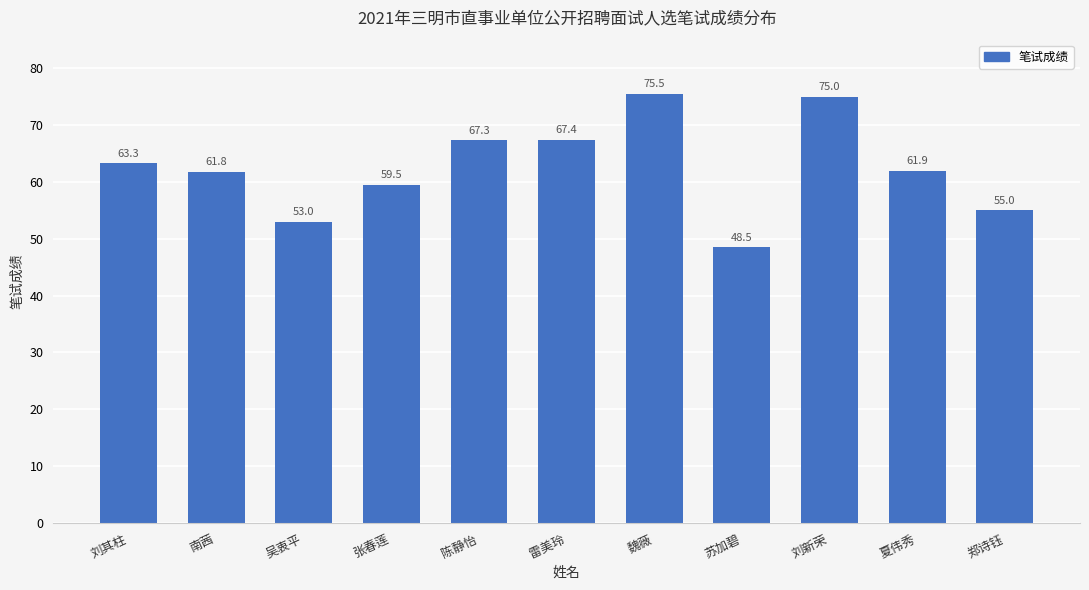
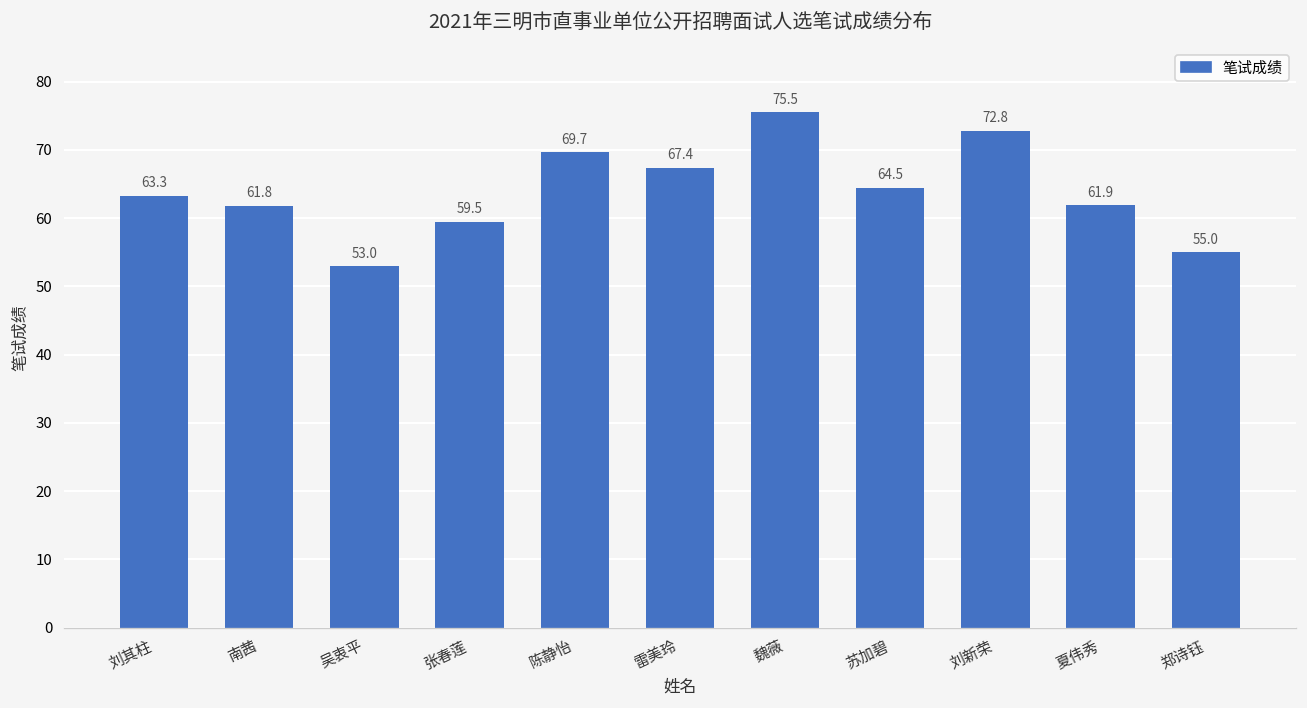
  {
    "刘其柱": 63.3,
    "南茜": 61.8,
    "吴衷平": 53.0,
    "张春莲": 59.5,
-   "陈静怡": 67.3,
+   "陈静怡": 69.7,
    "雷美玲": 67.4,
    "魏薇": 75.5,
-   "苏加碧": 48.5,
-   "刘新荣": 75.0,
+   "苏加碧": 64.5,
+   "刘新荣": 72.8,
    "夏伟秀": 61.9,
    "郑诗钰": 55.0
  }
